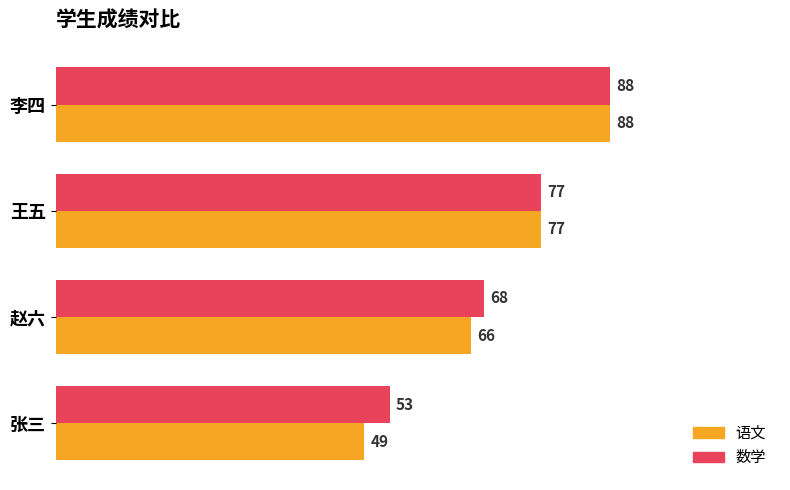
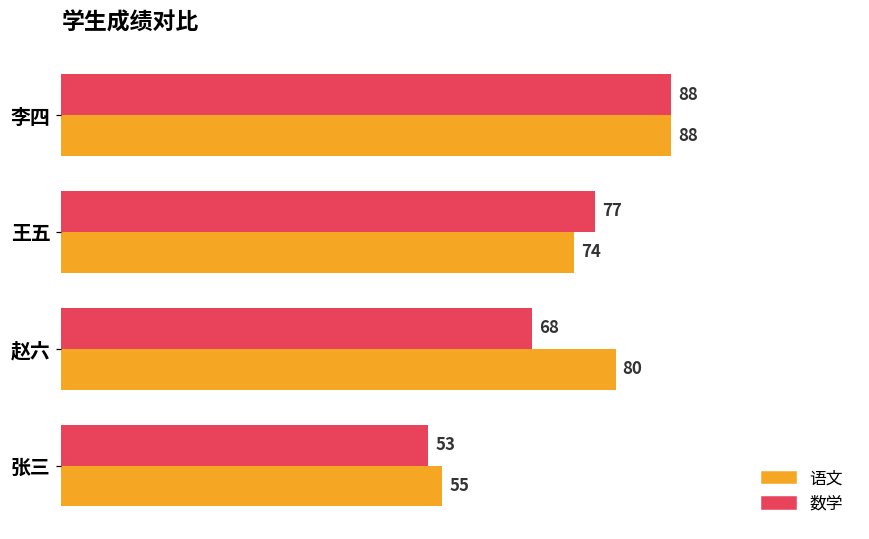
  {
    "语文": {
      "李四": 88,
-     "王五": 77,
-     "赵六": 66,
-     "张三": 49
+     "王五": 74,
+     "赵六": 80,
+     "张三": 55
    },
    "数学": {
      "李四": 88,
      "王五": 77,
      "赵六": 68,
      "张三": 53
    }
  }
